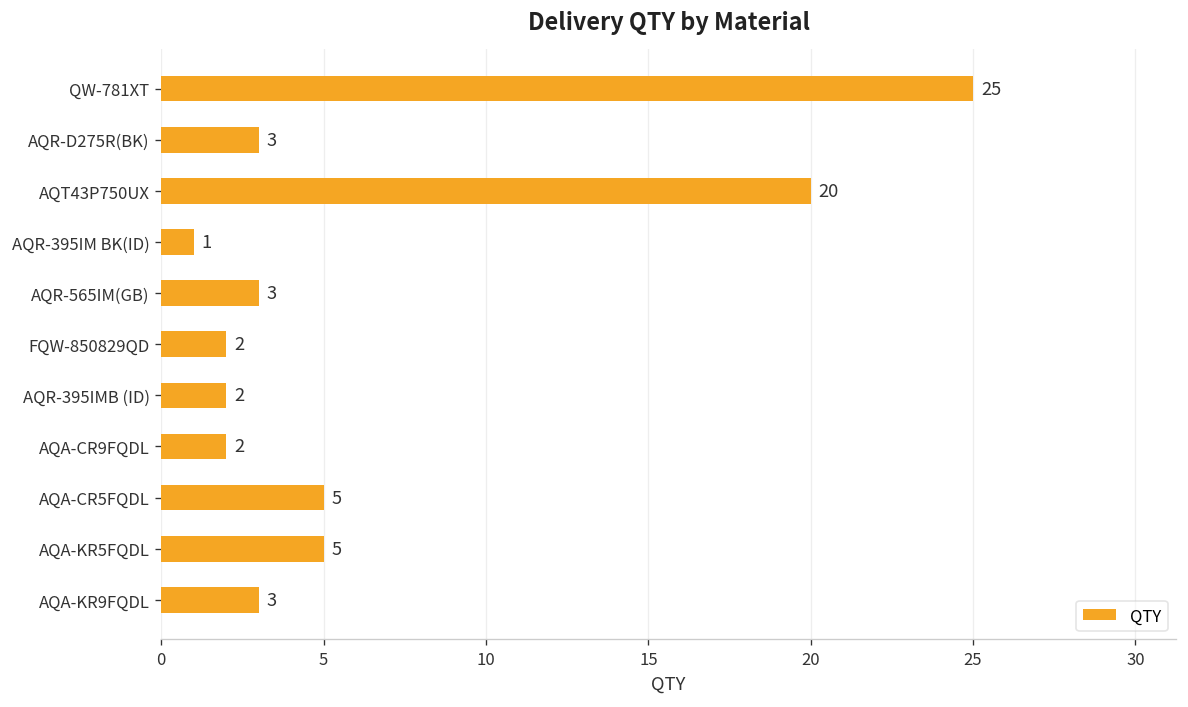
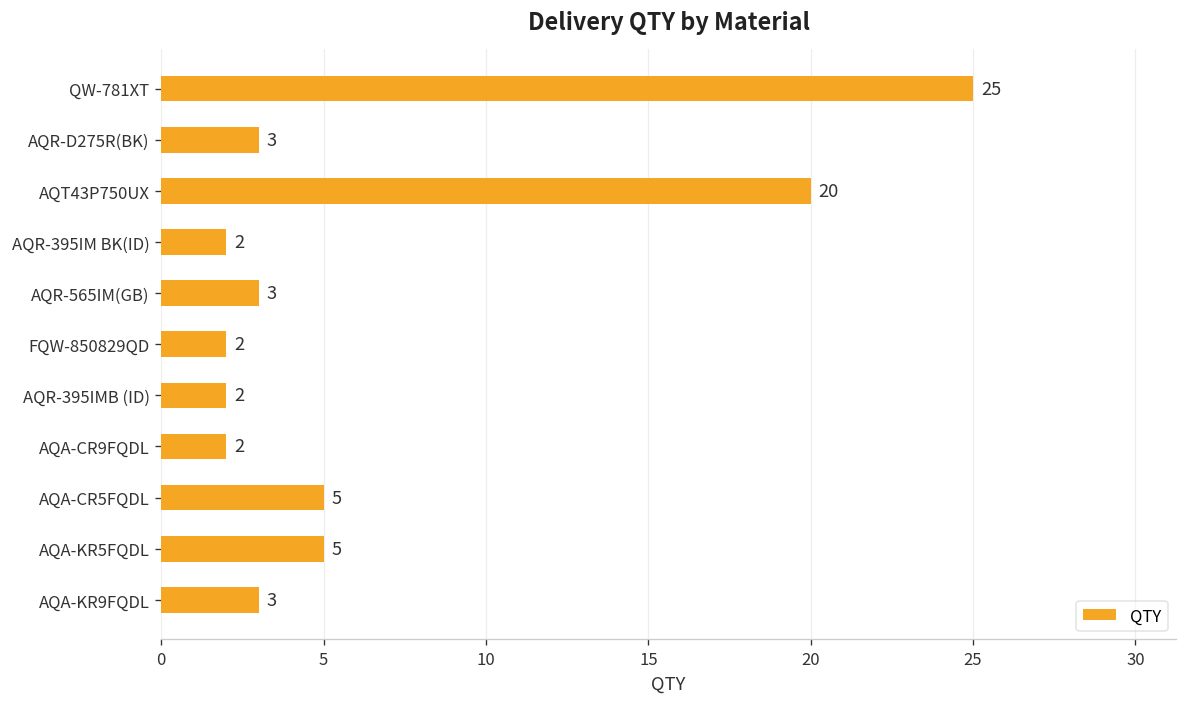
  {
    "QW-781XT": 25,
    "AQR-D275R(BK)": 3,
    "AQT43P750UX": 20,
-   "AQR-395IM BK(ID)": 1,
+   "AQR-395IM BK(ID)": 2,
    "AQR-565IM(GB)": 3,
    "FQW-850829QD": 2,
    "AQR-395IMB (ID)": 2,
    "AQA-CR9FQDL": 2,
    "AQA-CR5FQDL": 5,
    "AQA-KR5FQDL": 5,
    "AQA-KR9FQDL": 3
  }
